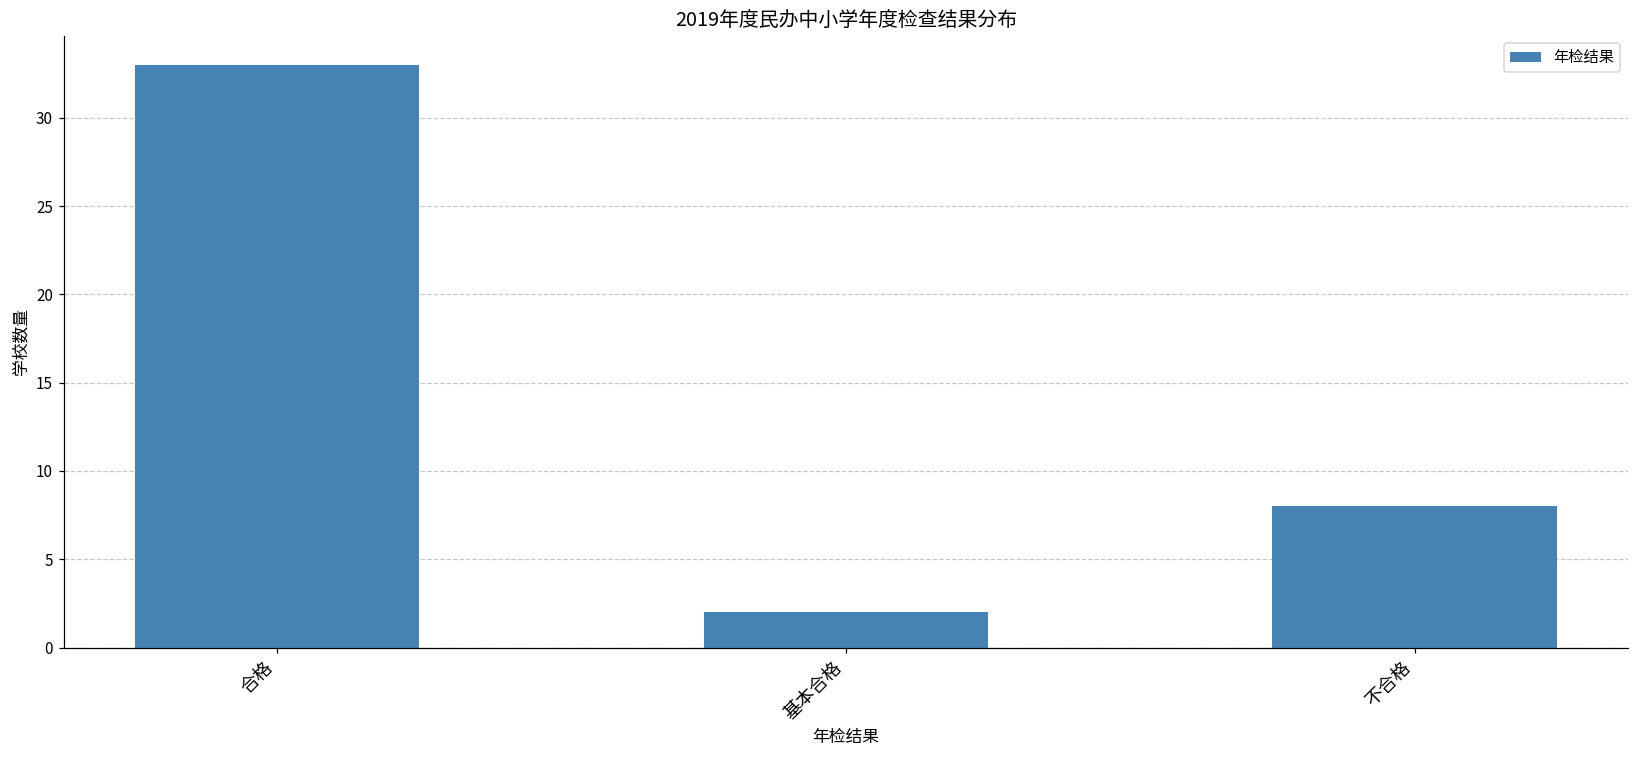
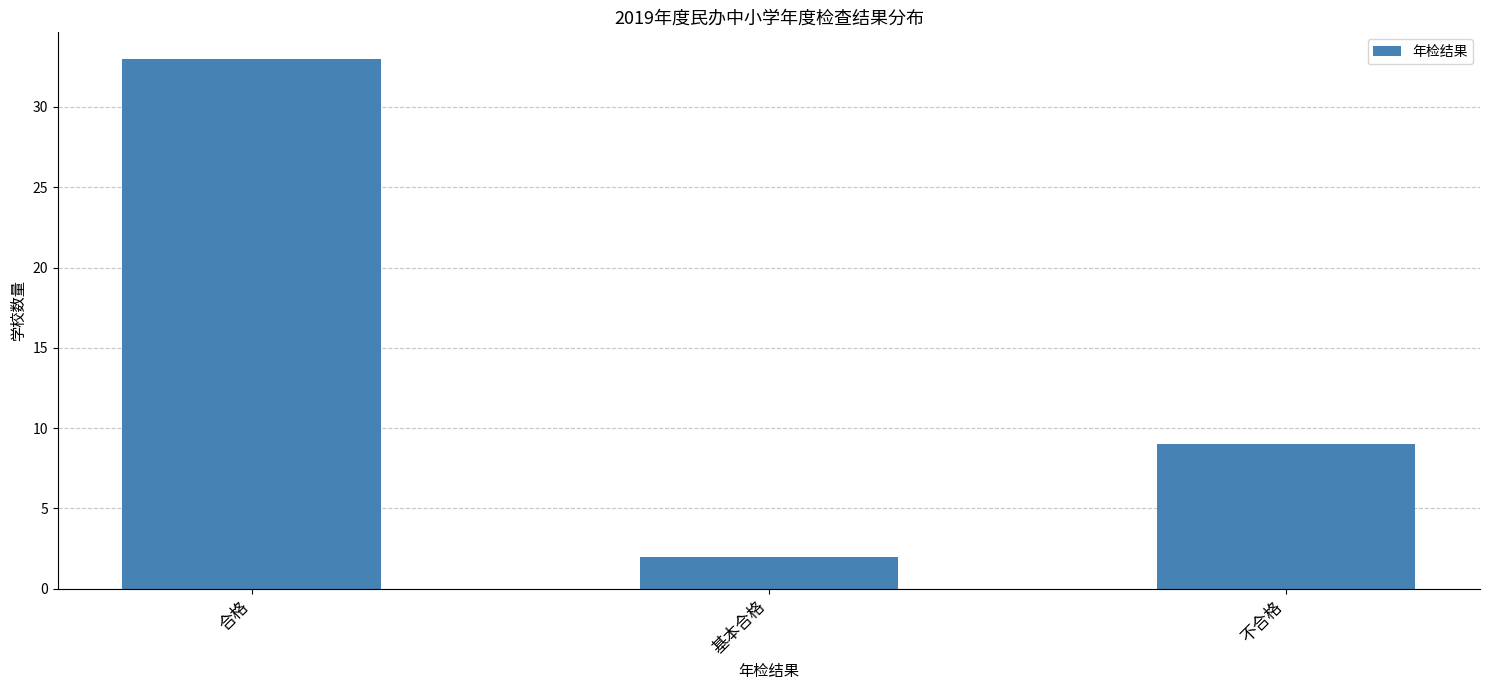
  {
    "合格": 33,
    "基本合格": 2,
-   "不合格": 8
+   "不合格": 9
  }
